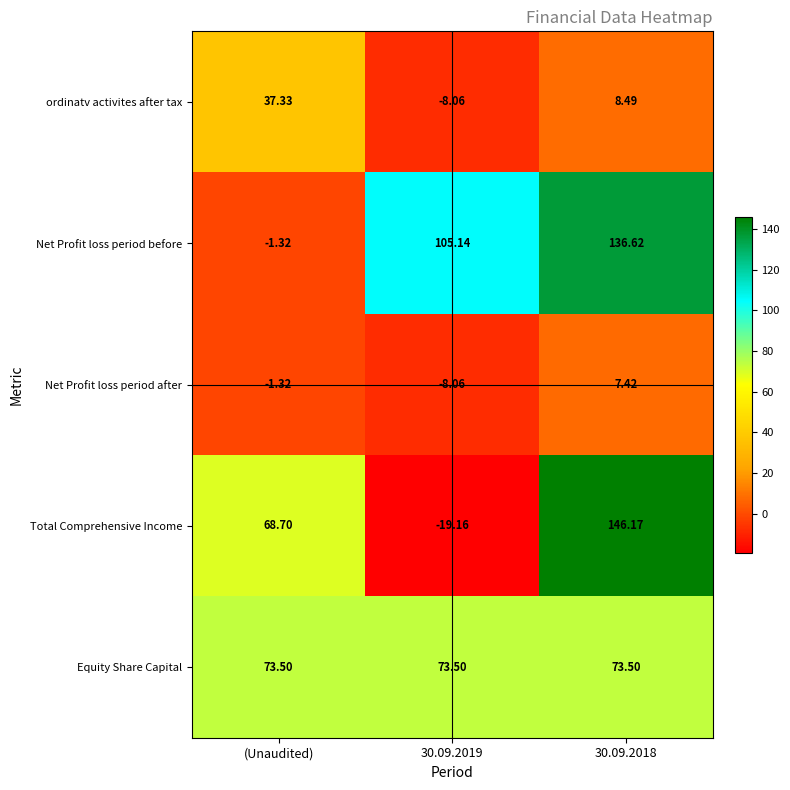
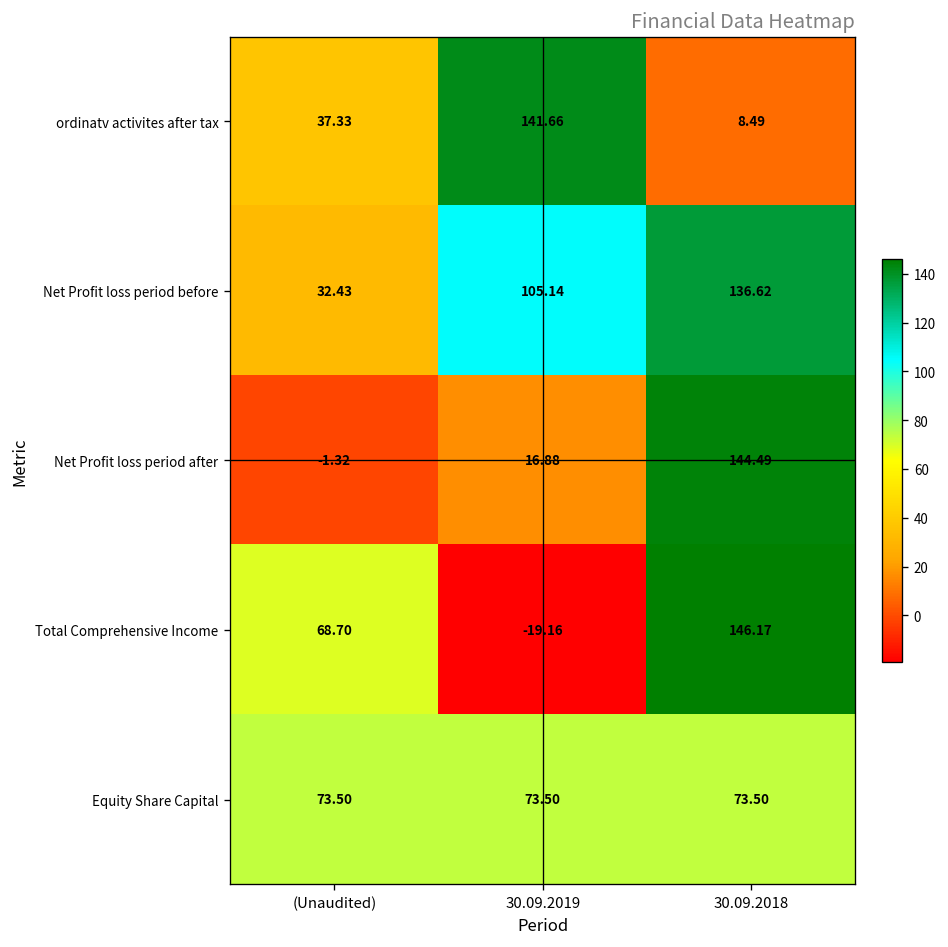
  {
    "ordinatv activites after tax": {
      "(Unaudited)": 37.33,
-     "30.09.2019": -8.06,
+     "30.09.2019": 141.66,
      "30.09.2018": 8.49
    },
    "Net Profit loss period before": {
-     "(Unaudited)": -1.32,
+     "(Unaudited)": 32.43,
      "30.09.2019": 105.14,
      "30.09.2018": 136.62
    },
    "Net Profit loss period after": {
      "(Unaudited)": -1.32,
-     "30.09.2019": -8.06,
-     "30.09.2018": 7.42
+     "30.09.2019": 16.88,
+     "30.09.2018": 144.49
    },
    "Total Comprehensive Income": {
      "(Unaudited)": 68.70,
      "30.09.2019": -19.16,
      "30.09.2018": 146.17
    },
    "Equity Share Capital": {
      "(Unaudited)": 73.50,
      "30.09.2019": 73.50,
      "30.09.2018": 73.50
    }
  }
